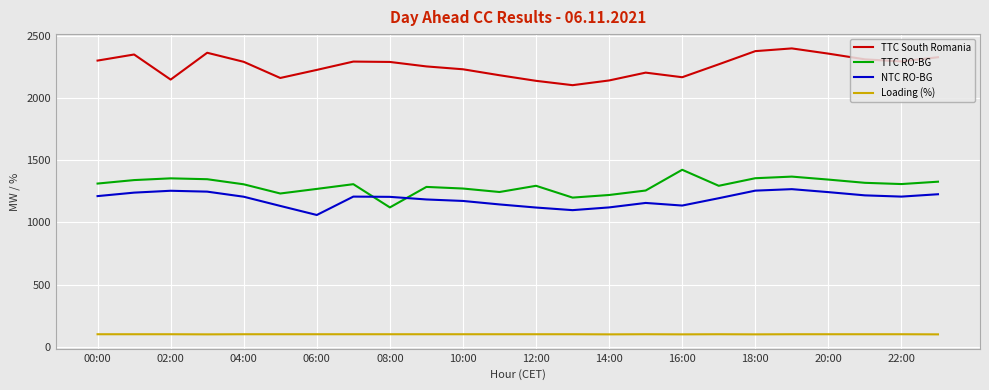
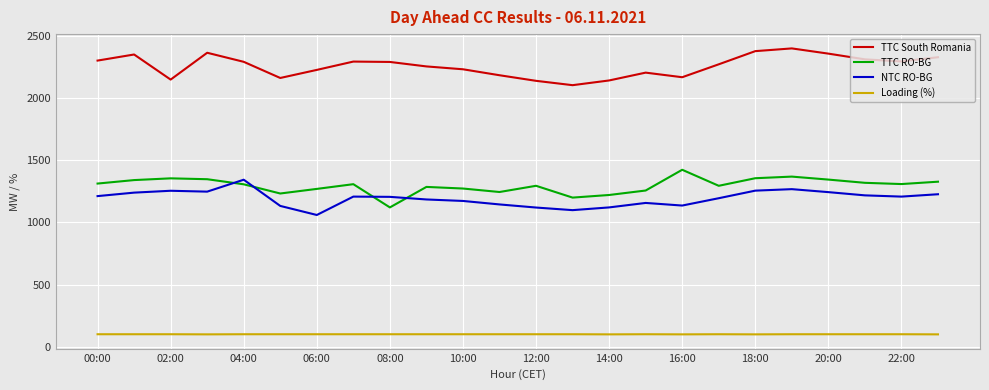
  {
    "TTC South Romania": {
      "00:00": 2300,
      "02:00": 2150,
      "04:00": 2290,
      "06:00": 2230,
      "08:00": 2290,
      "10:00": 2230,
      "12:00": 2140,
      "14:00": 2140,
      "16:00": 2170,
      "18:00": 2380,
      "20:00": 2360
    },
    "TTC RO-BG": {
      "00:00": 1310,
      "02:00": 1360,
      "04:00": 1310,
      "06:00": 1270,
      "08:00": 1120,
      "10:00": 1270,
      "12:00": 1300,
      "14:00": 1220,
      "16:00": 1420,
      "18:00": 1360,
      "20:00": 1350,
      "22:00": 1310
    },
    "NTC RO-BG": {
      "00:00": 1210,
      "02:00": 1260,
-     "04:00": 1210,
+     "04:00": 1340,
      "06:00": 1060,
      "08:00": 1210,
      "10:00": 1170,
      "12:00": 1120,
      "14:00": 1120,
      "16:00": 1140,
      "18:00": 1260,
      "20:00": 1240,
      "22:00": 1210
    },
    "Loading (%)": {
      "00:00": 100,
      "02:00": 100,
      "04:00": 100,
      "06:00": 100,
      "08:00": 100,
      "10:00": 100,
      "12:00": 100,
      "14:00": 100,
      "16:00": 100,
      "18:00": 100,
      "20:00": 100,
      "22:00": 100
    }
  }
